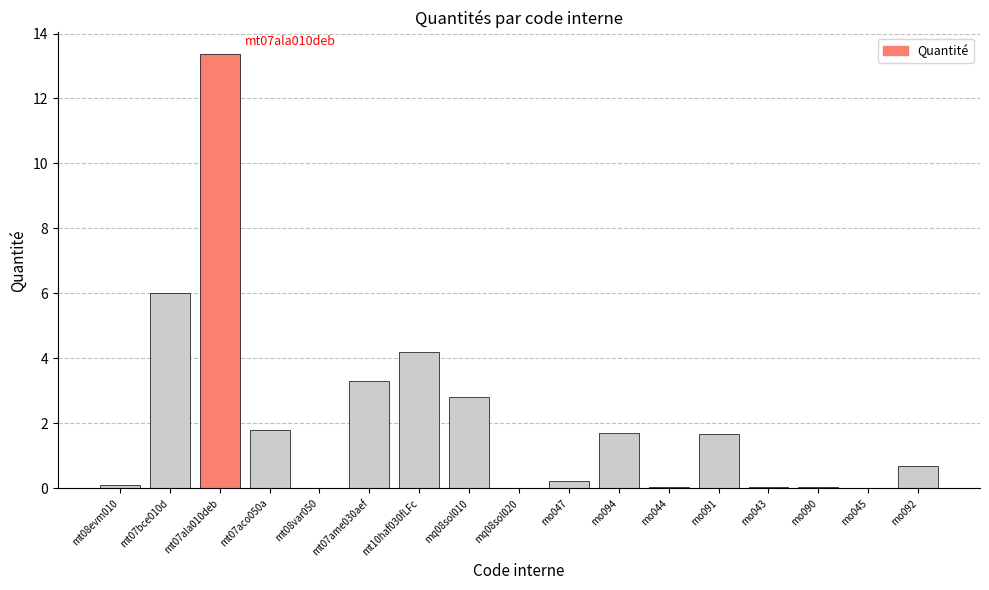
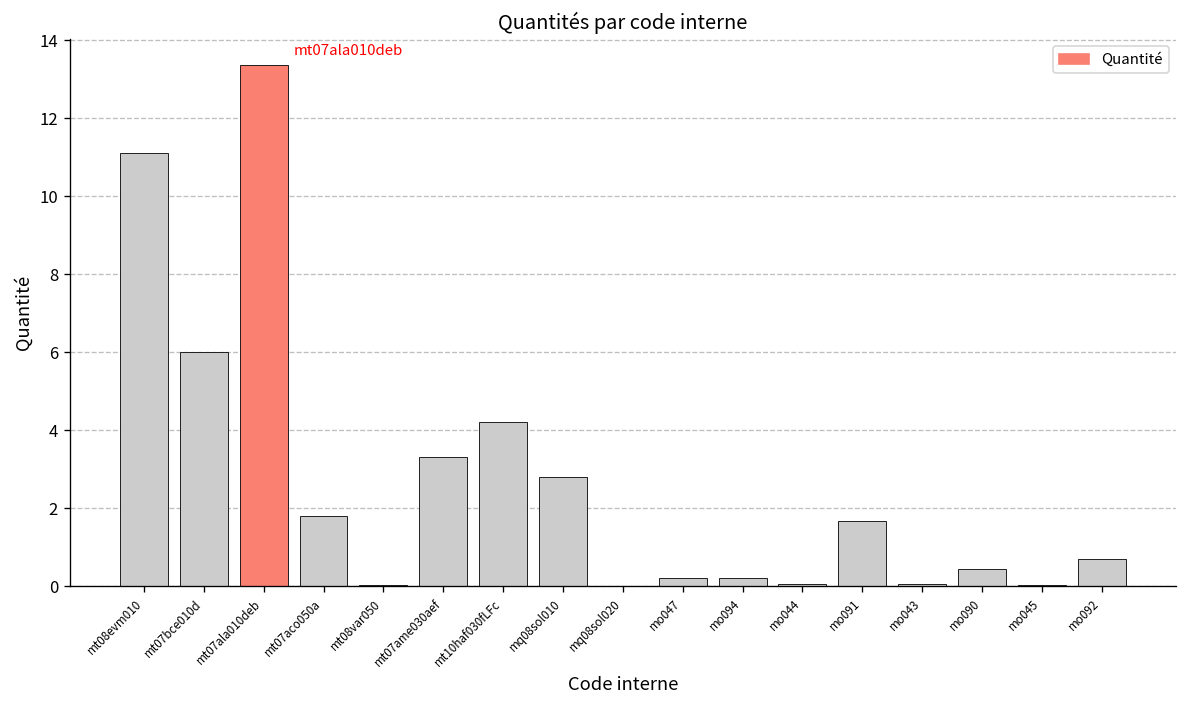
  {
-   "mt08evm010": 0.1,
+   "mt08evm010": 11.1,
    "mt07bce010d": 6.0,
    "mt07ala010deb": 13.4,
    "mt07aco050a": 1.8,
    "mt07ame030aef": 3.3,
    "mt10haf030fLFc": 4.2,
    "mq08sol010": 2.8,
    "mo047": 0.2,
-   "mo094": 1.7,
+   "mo094": 0.2,
    "mo091": 1.7,
-   "mo090": 0.0,
+   "mo090": 0.4,
    "mo092": 0.7
  }
